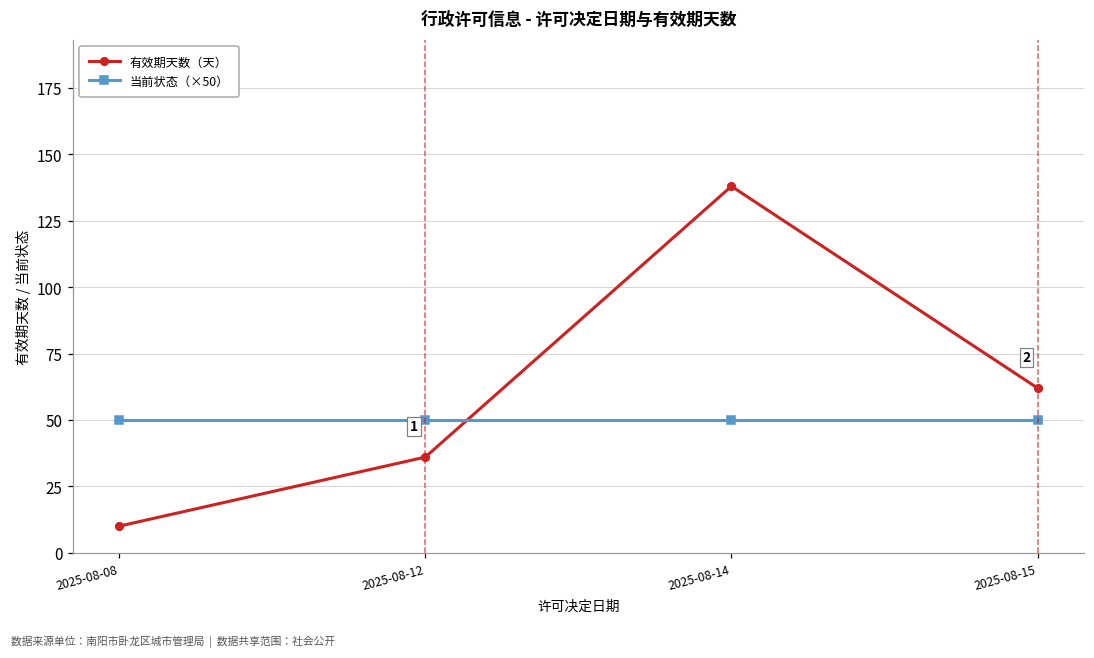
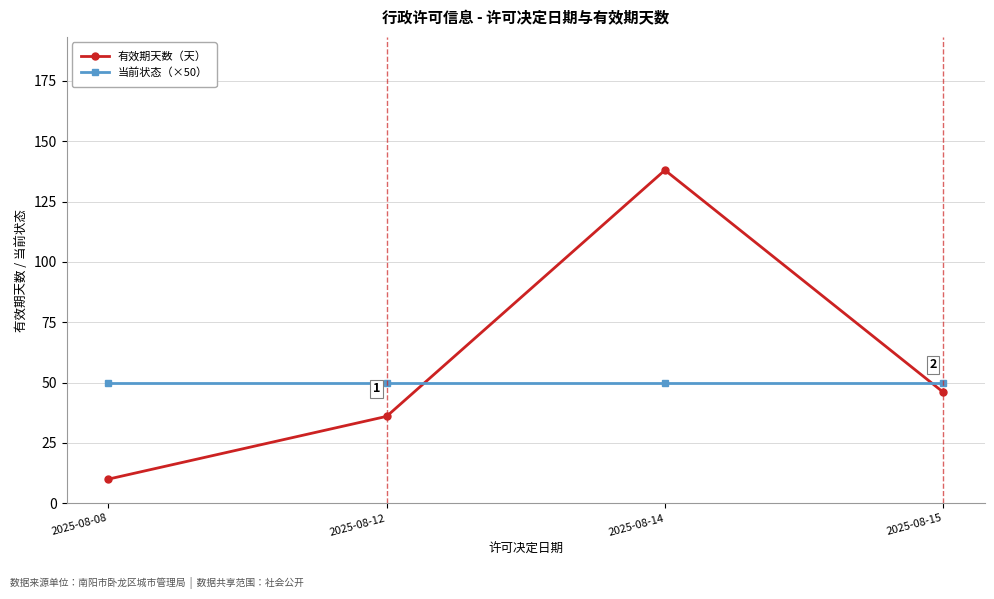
  {
    "有效期天数（天）": {
      "2025-08-08": 10,
      "2025-08-12": 36,
      "2025-08-14": 138,
-     "2025-08-15": 62
+     "2025-08-15": 46
    },
    "当前状态（×50）": {
      "2025-08-08": 50,
      "2025-08-14": 50,
      "2025-08-15": 50
    }
  }
